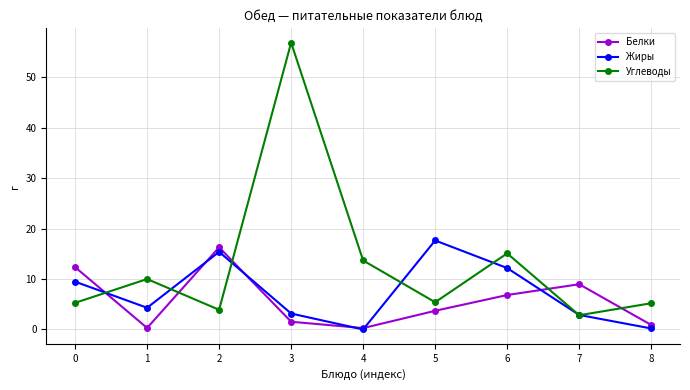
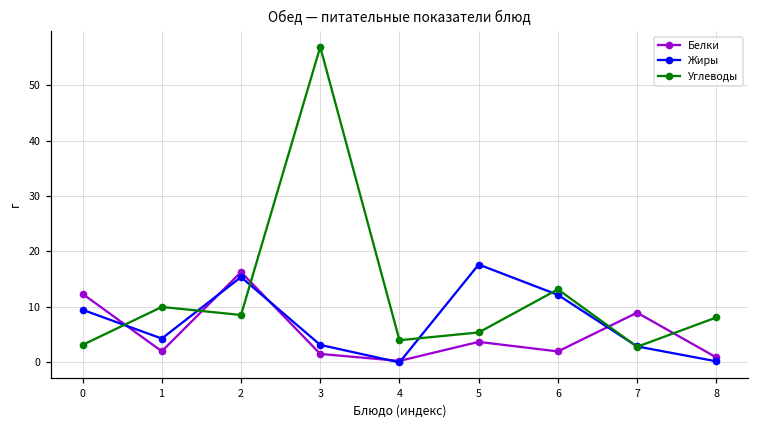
  {
    "Белки": {
      "0": 12,
-     "1": 0,
+     "1": 2,
      "2": 16,
      "3": 2,
      "5": 4,
-     "6": 7,
+     "6": 2,
      "7": 9,
      "8": 1
    },
    "Жиры": {
      "0": 9,
      "1": 4,
      "2": 15,
      "3": 3,
      "5": 18,
      "6": 12,
      "8": 0
    },
    "Углеводы": {
-     "0": 5,
+     "0": 3,
      "1": 10,
-     "2": 4,
+     "2": 9,
      "3": 57,
-     "4": 14,
+     "4": 4,
      "5": 5,
-     "6": 15,
-     "8": 5
+     "6": 13,
+     "8": 8
    }
  }
